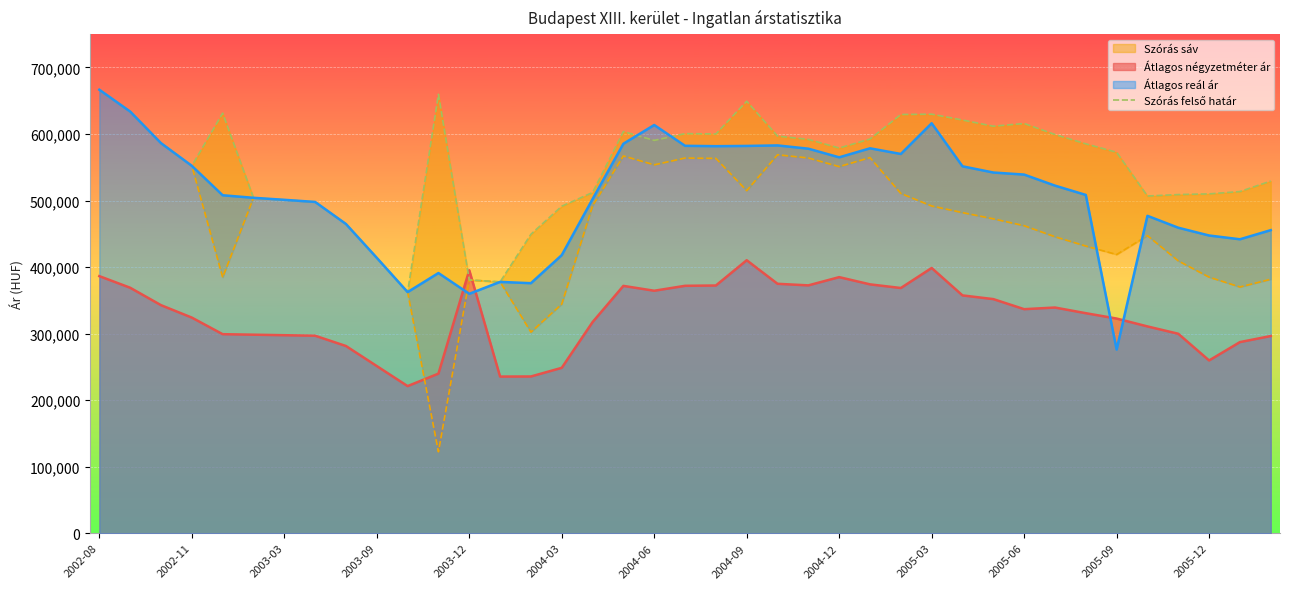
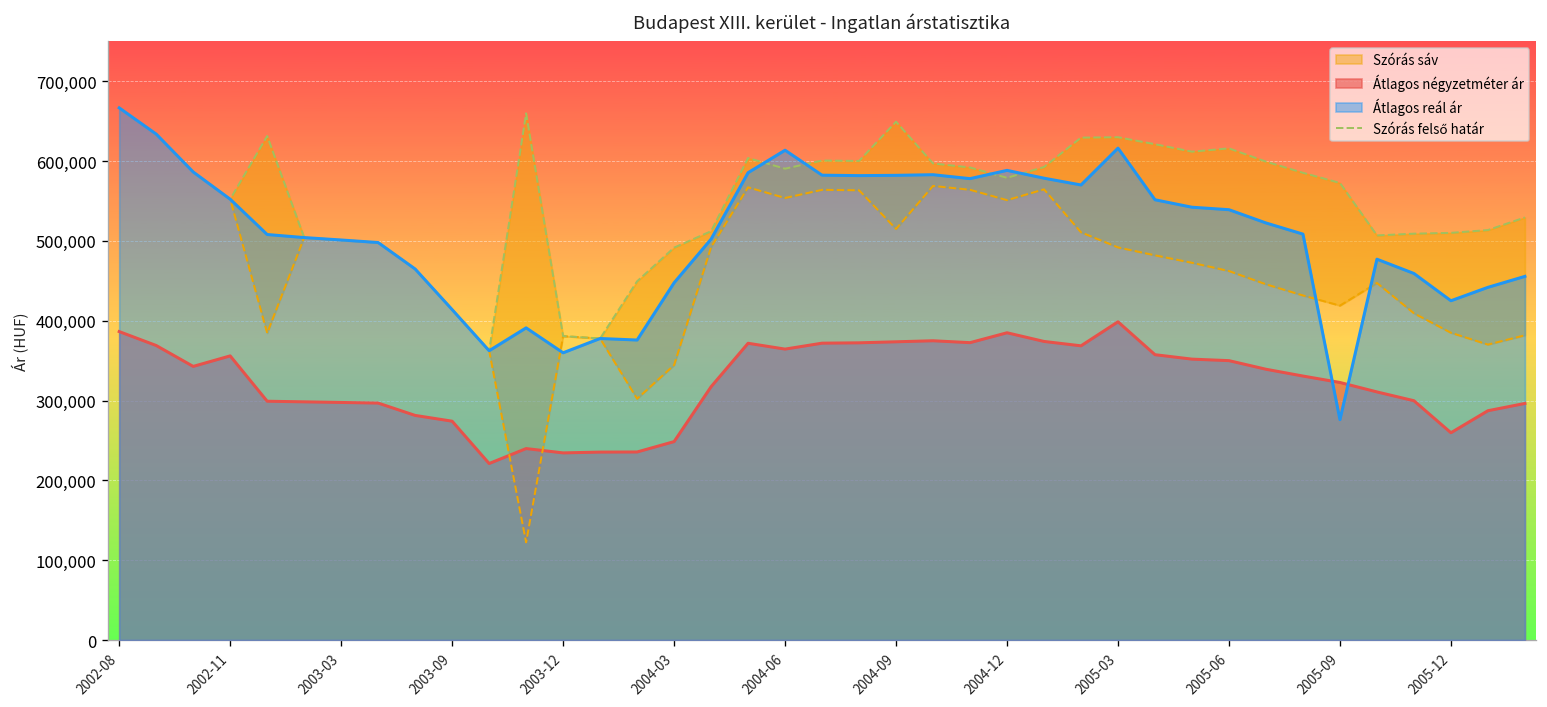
  {
    "Átlagos négyzetméter ár": {
      "2002-08": "390,000",
-     "2002-11": "320,000",
+     "2002-11": "360,000",
      "2003-03": "300,000",
-     "2003-09": "250,000",
-     "2003-12": "400,000",
+     "2003-09": "270,000",
+     "2003-12": "230,000",
      "2004-03": "250,000",
      "2004-06": "360,000",
-     "2004-09": "410,000",
+     "2004-09": "370,000",
      "2004-12": "380,000",
      "2005-03": "400,000",
-     "2005-06": "340,000",
+     "2005-06": "350,000",
      "2005-09": "320,000",
      "2005-12": "260,000"
    },
    "Átlagos reál ár": {
      "2003-12": "360,000",
-     "2004-03": "420,000",
+     "2004-03": "450,000",
      "2004-06": "610,000",
      "2004-09": "580,000",
-     "2004-12": "560,000",
+     "2004-12": "590,000",
      "2005-03": "620,000",
      "2005-06": "540,000",
      "2005-09": "280,000",
-     "2005-12": "450,000"
+     "2005-12": "420,000"
    }
  }
